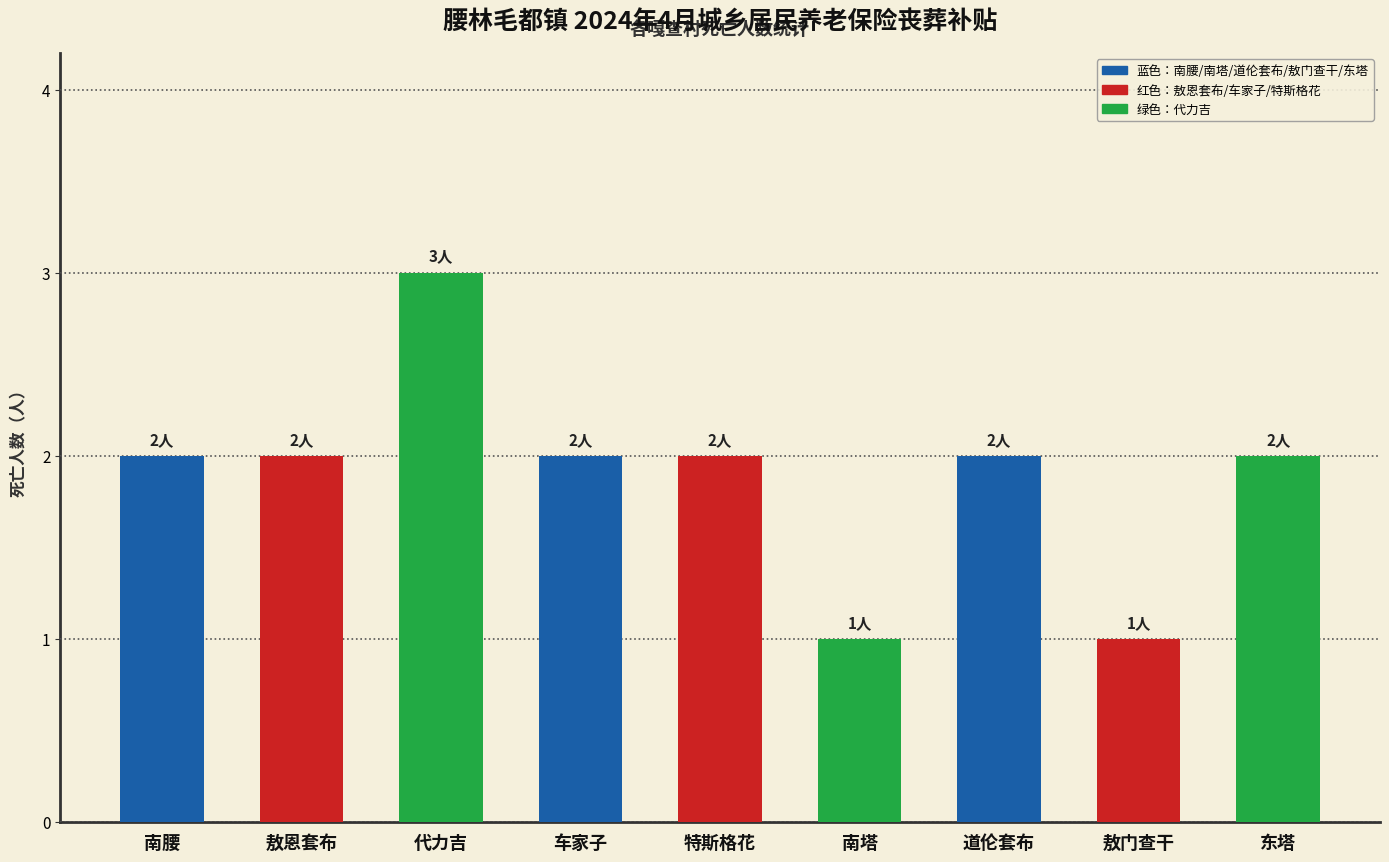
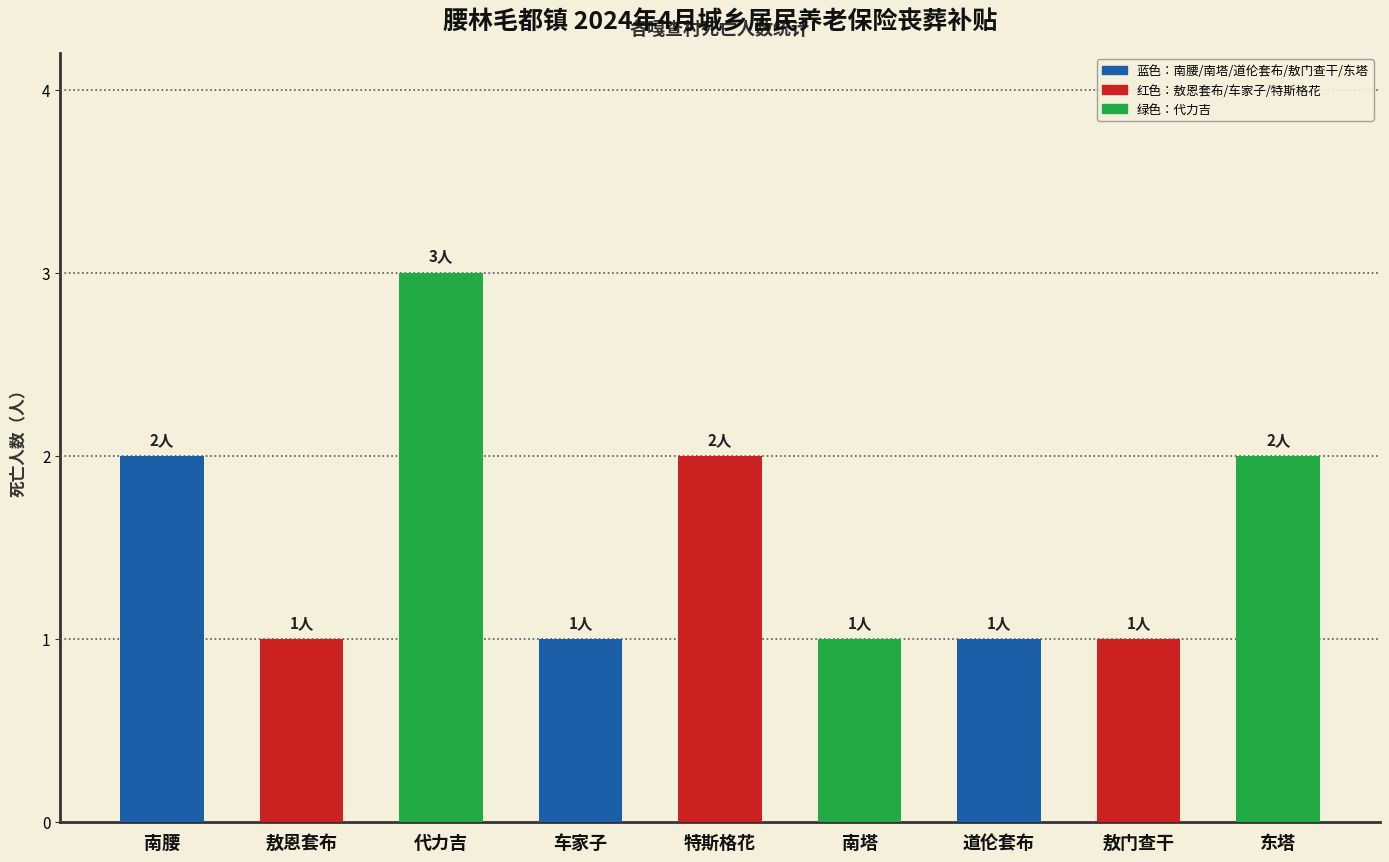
  {
    "南腰": "2人",
-   "敖恩套布": "2人",
+   "敖恩套布": "1人",
    "代力吉": "3人",
-   "车家子": "2人",
+   "车家子": "1人",
    "特斯格花": "2人",
    "南塔": "1人",
-   "道伦套布": "2人",
+   "道伦套布": "1人",
    "敖门查干": "1人",
    "东塔": "2人"
  }
